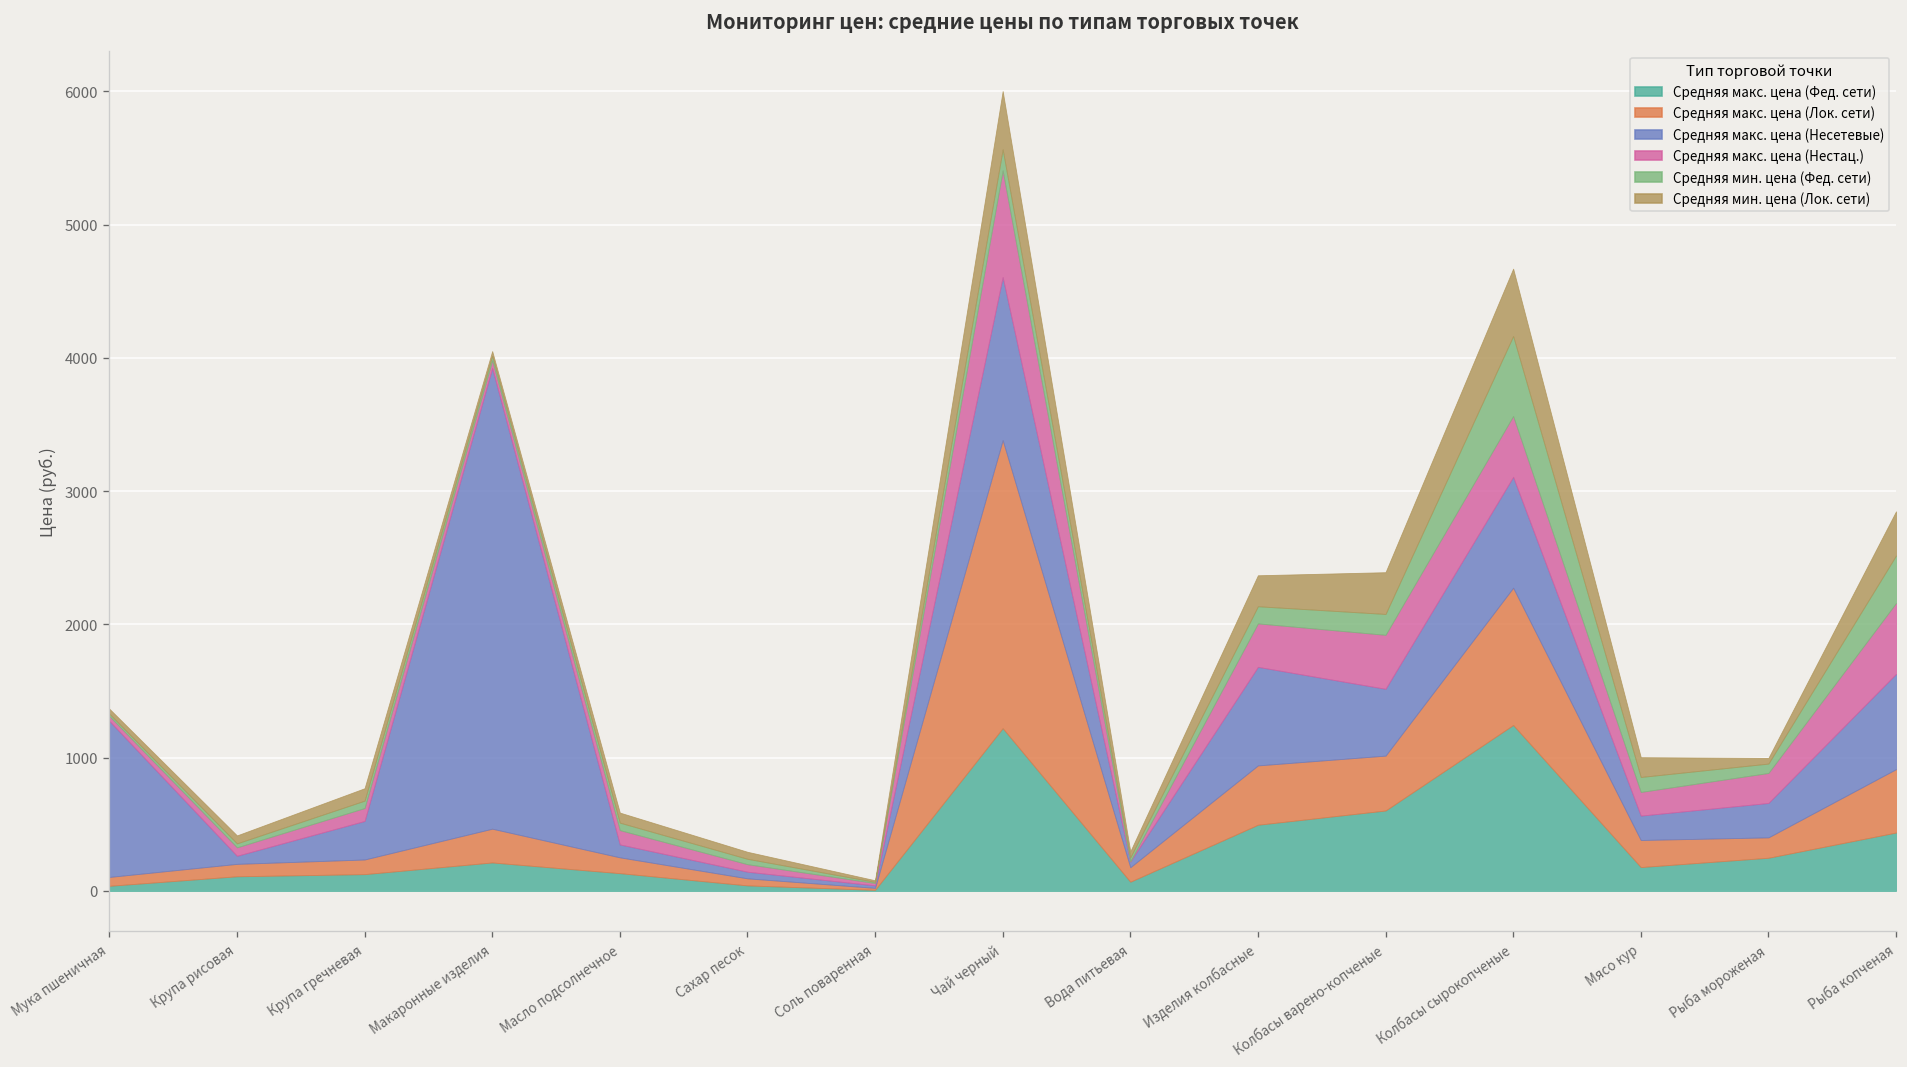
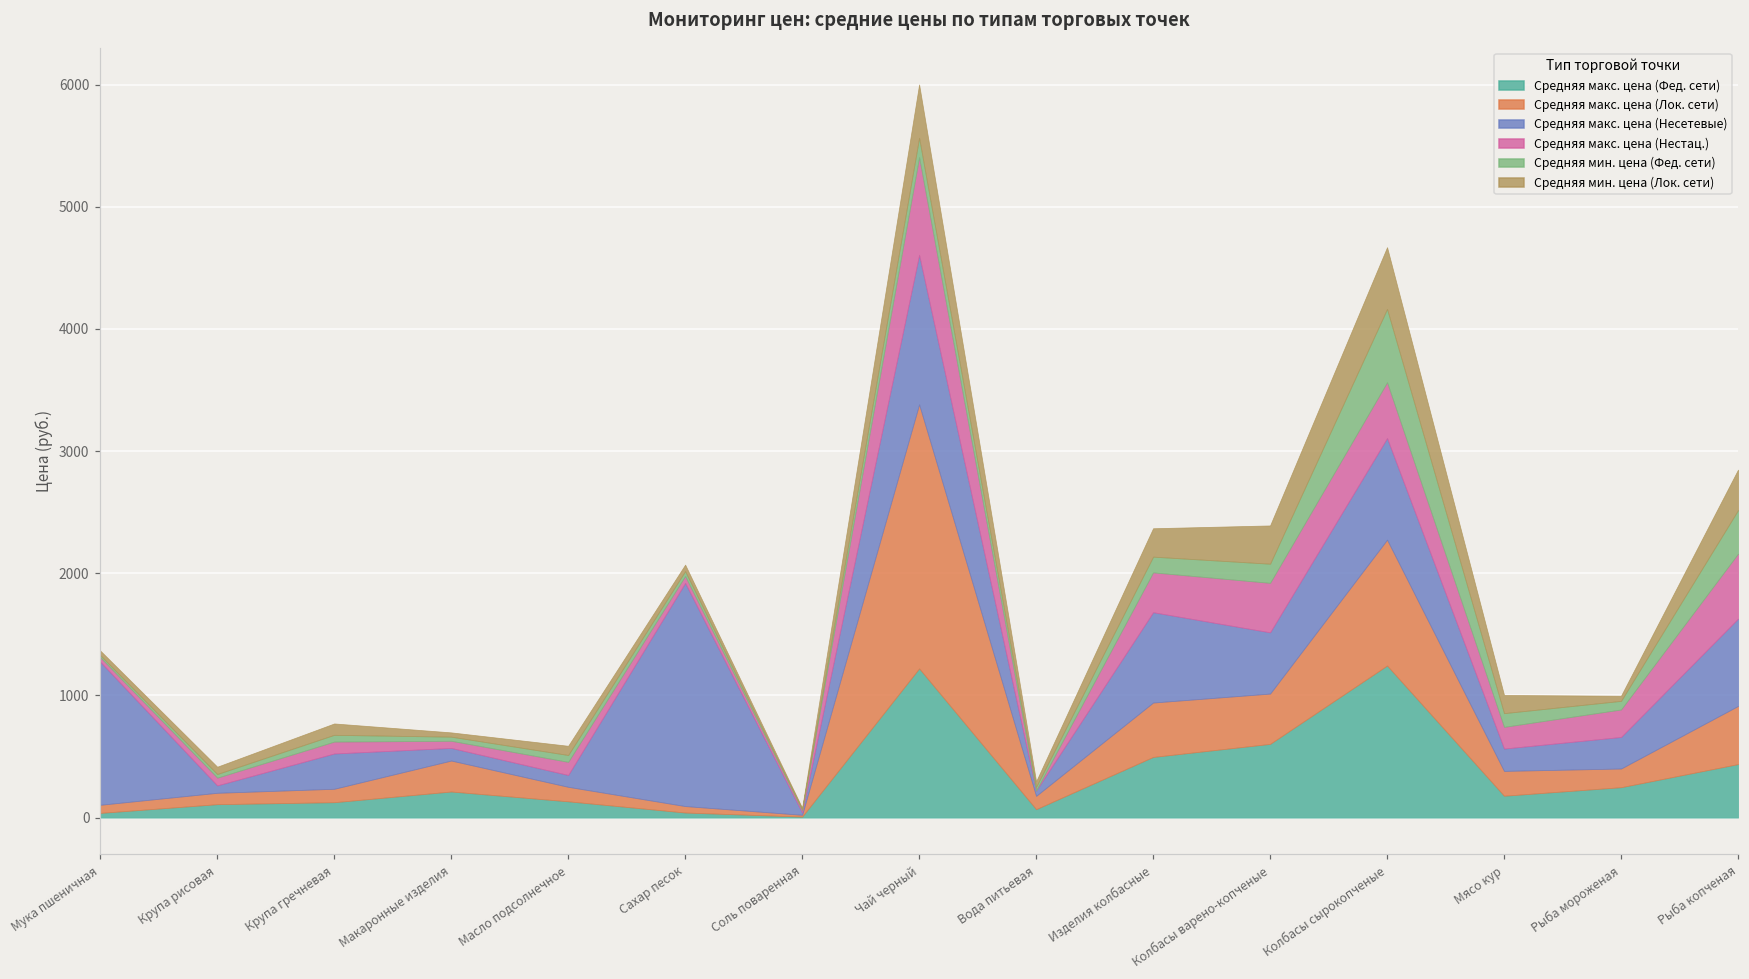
  {
    "Средняя макс. цена (Несетевые)": {
      "Мука пшеничная": 1170,
      "Крупа рисовая": 60,
      "Крупа гречневая": 290,
-     "Макаронные изделия": 3460,
+     "Макаронные изделия": 100,
      "Масло подсолнечное": 100,
-     "Сахар песок": 50,
+     "Сахар песок": 1830,
      "Чай черный": 1220,
      "Изделия колбасные": 740,
      "Колбасы варено-копченые": 500,
      "Колбасы сырокопченые": 830,
      "Мясо кур": 180,
      "Рыба мороженая": 260,
      "Рыба копченая": 720
    },
    "Средняя макс. цена (Нестац.)": {
      "Крупа рисовая": 60,
      "Крупа гречневая": 100,
      "Макаронные изделия": 60,
      "Масло подсолнечное": 110,
      "Сахар песок": 60,
      "Чай черный": 800,
      "Изделия колбасные": 330,
      "Колбасы варено-копченые": 410,
      "Колбасы сырокопченые": 460,
      "Мясо кур": 180,
      "Рыба мороженая": 230,
      "Рыба копченая": 530
    }
  }
